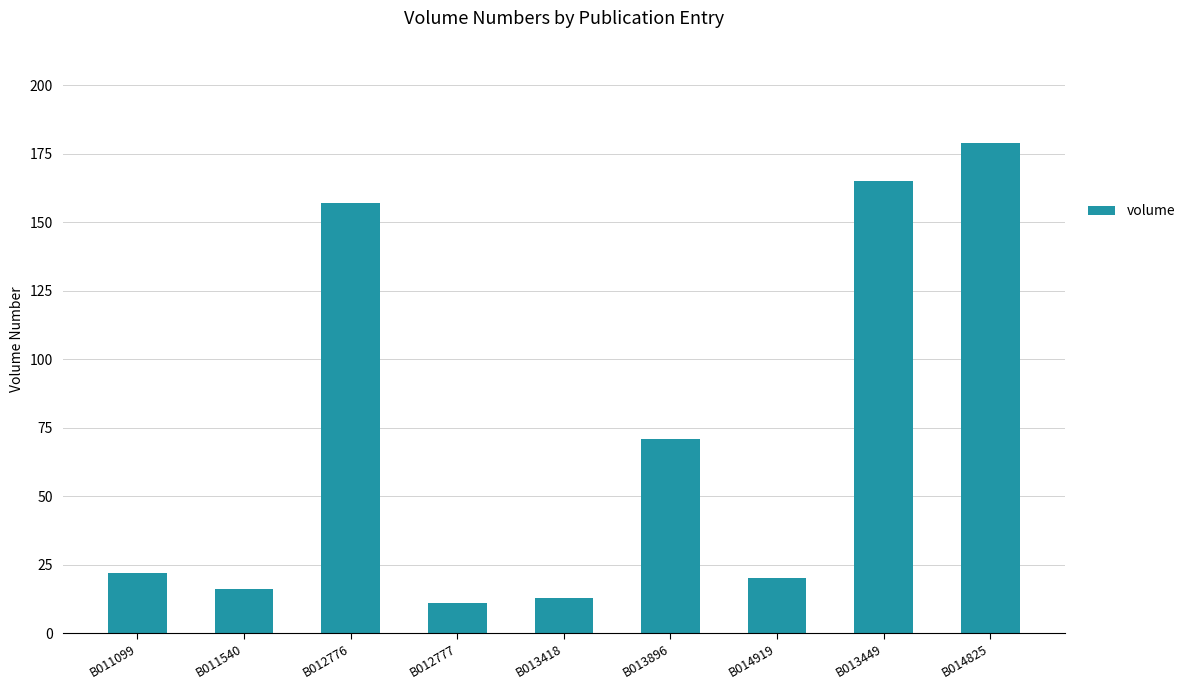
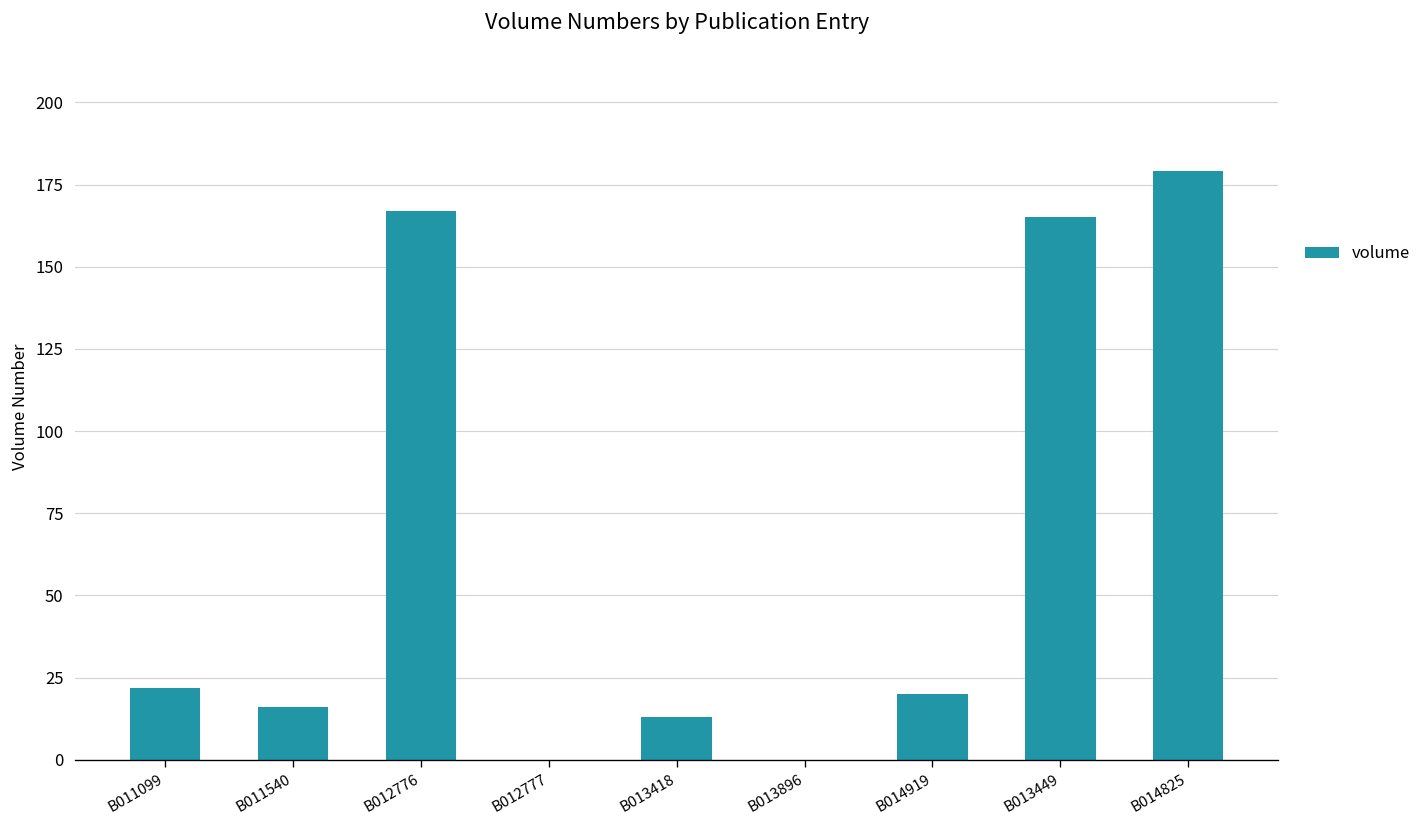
  {
    "B011099": 22,
    "B011540": 16,
-   "B012776": 157,
-   "B012777": 11,
+   "B012776": 167,
+   "B012777": 0,
    "B013418": 13,
-   "B013896": 71,
+   "B013896": 0,
    "B014919": 20,
    "B013449": 165,
    "B014825": 179
  }
